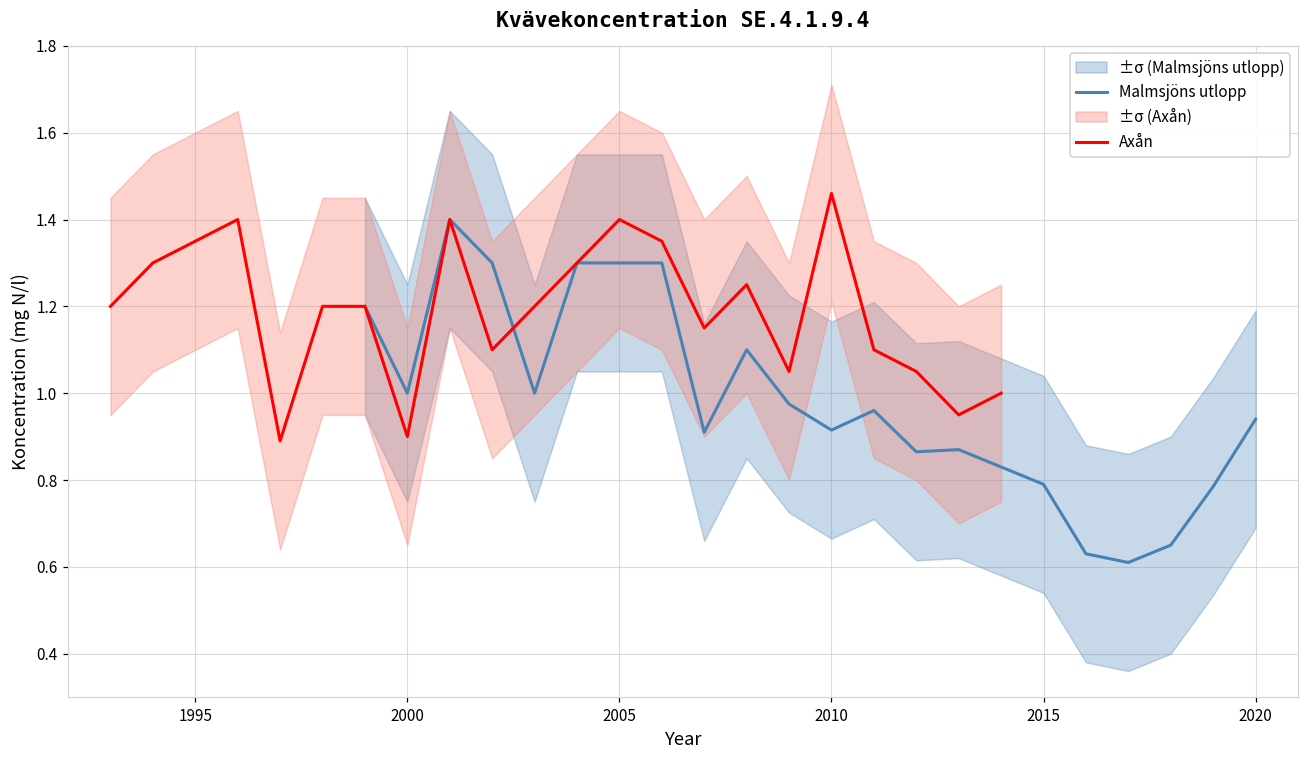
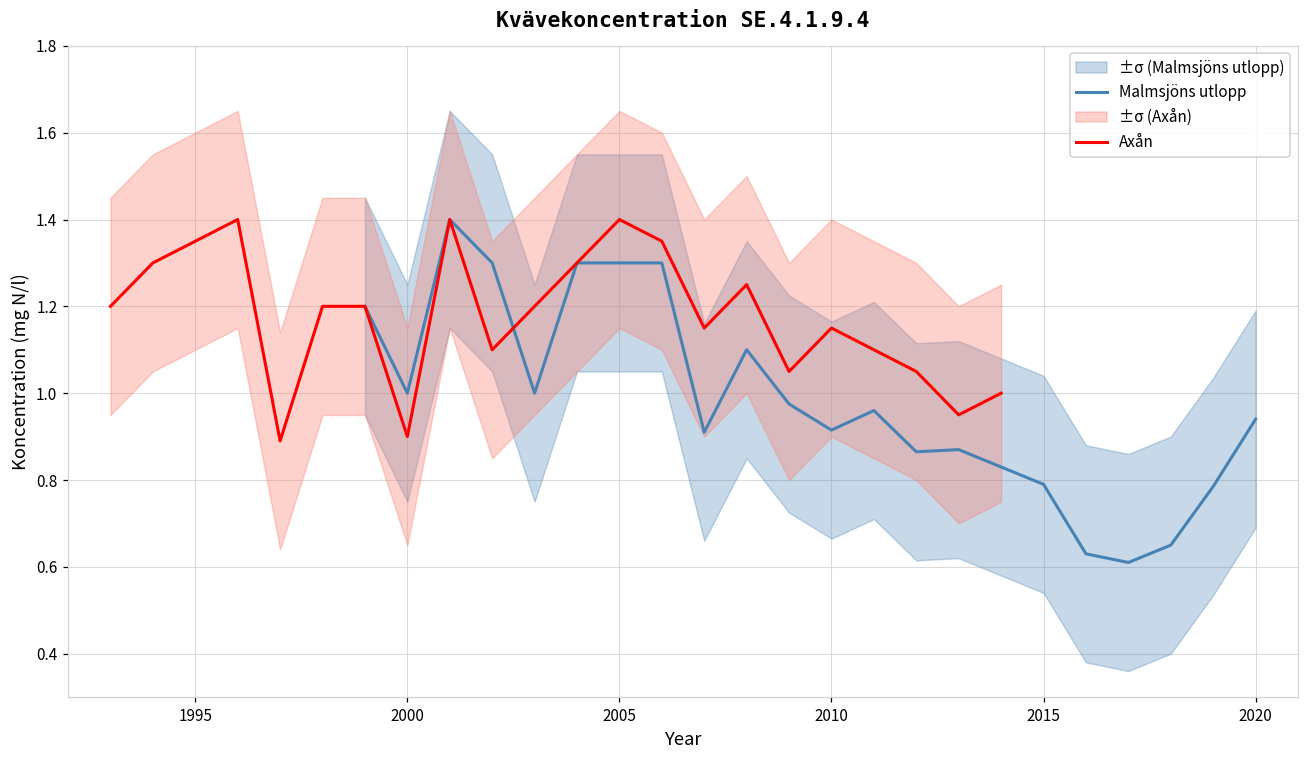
  {
    "Axån": {
      "1995": 1.35,
      "2000": 0.90,
      "2005": 1.40,
-     "2010": 1.46
+     "2010": 1.15
    }
  }
